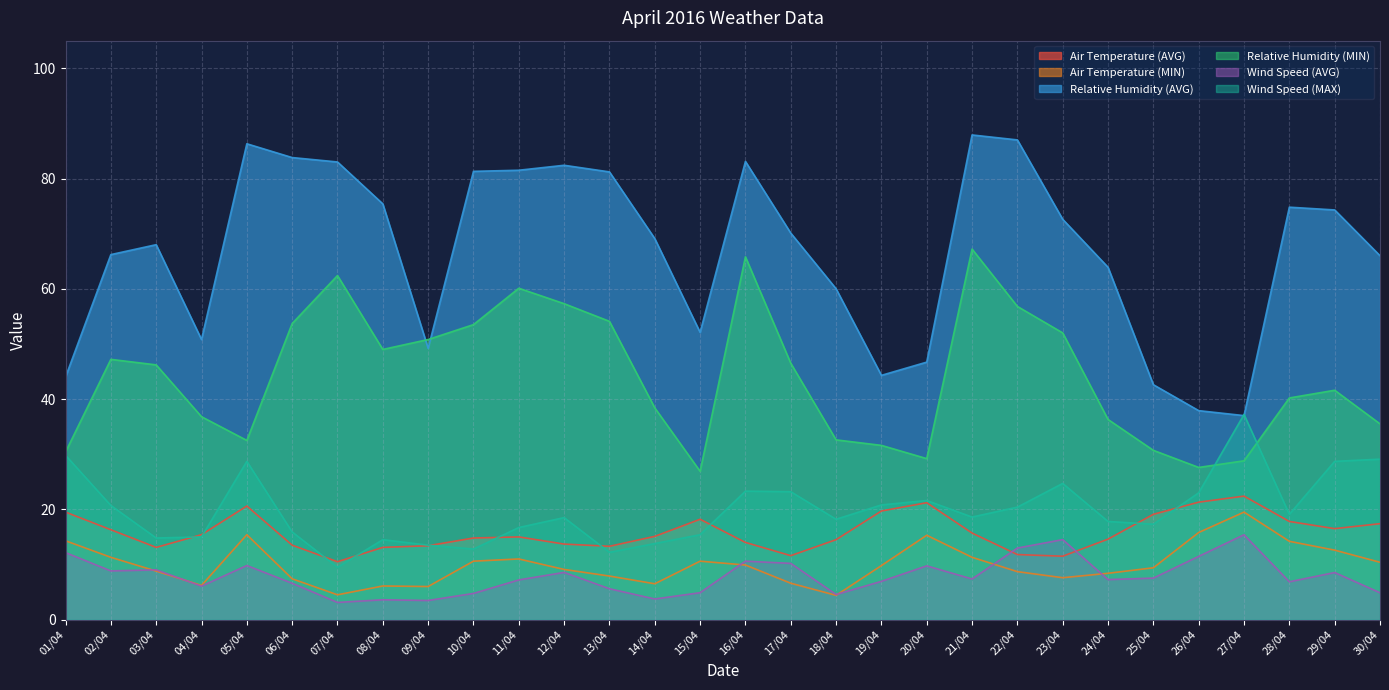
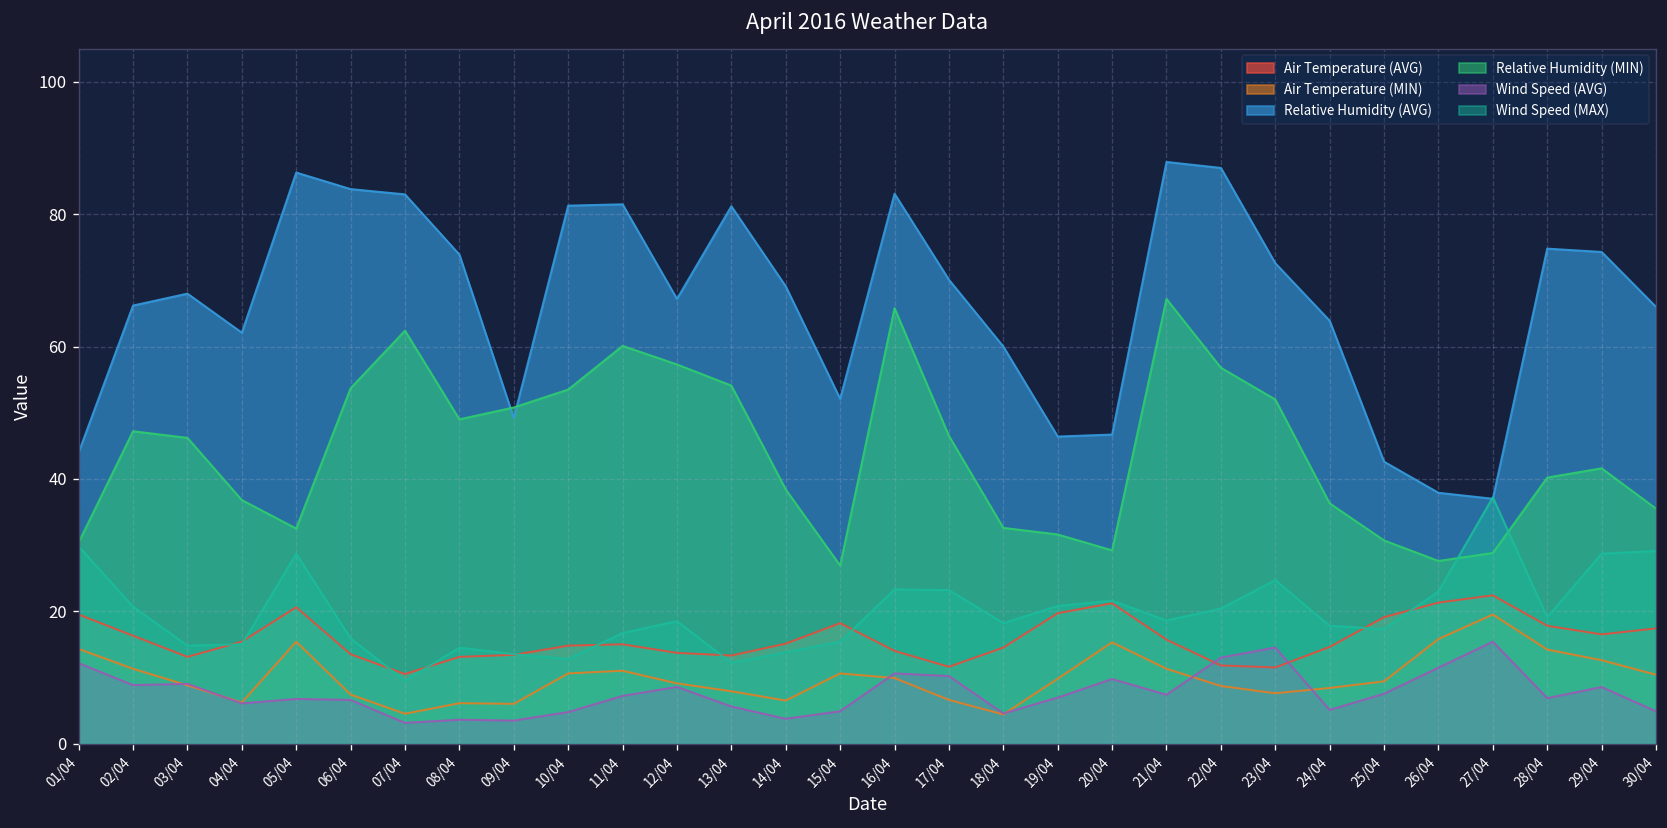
  {
    "Relative Humidity (AVG)": {
      "01/04": 44,
      "02/04": 66,
      "03/04": 68,
-     "04/04": 51,
+     "04/04": 62,
      "05/04": 86,
      "06/04": 84,
      "07/04": 83,
-     "08/04": 75,
+     "08/04": 74,
      "09/04": 49,
      "10/04": 81,
      "11/04": 82,
-     "12/04": 82,
+     "12/04": 67,
      "13/04": 81,
      "14/04": 69,
      "15/04": 52,
      "16/04": 83,
      "17/04": 70,
      "18/04": 60,
-     "19/04": 44,
+     "19/04": 46,
      "20/04": 47,
      "21/04": 88,
      "22/04": 87,
      "23/04": 73,
      "24/04": 64,
      "25/04": 43,
      "26/04": 38,
      "28/04": 75,
      "29/04": 74,
      "30/04": 66
    },
    "Wind Speed (AVG)": {
      "01/04": 12,
      "02/04": 9,
-     "05/04": 10,
+     "05/04": 7,
      "06/04": 7,
      "07/04": 3,
      "08/04": 4,
      "09/04": 3,
      "10/04": 5,
      "11/04": 7,
      "12/04": 9,
      "13/04": 6,
      "14/04": 4,
      "15/04": 5,
      "16/04": 11,
      "17/04": 10,
      "19/04": 7,
      "20/04": 10,
      "21/04": 7,
      "22/04": 13,
      "23/04": 15,
-     "24/04": 7,
+     "24/04": 5,
      "25/04": 8,
      "26/04": 11,
      "27/04": 15,
      "28/04": 7,
      "29/04": 9,
      "30/04": 5
    }
  }
